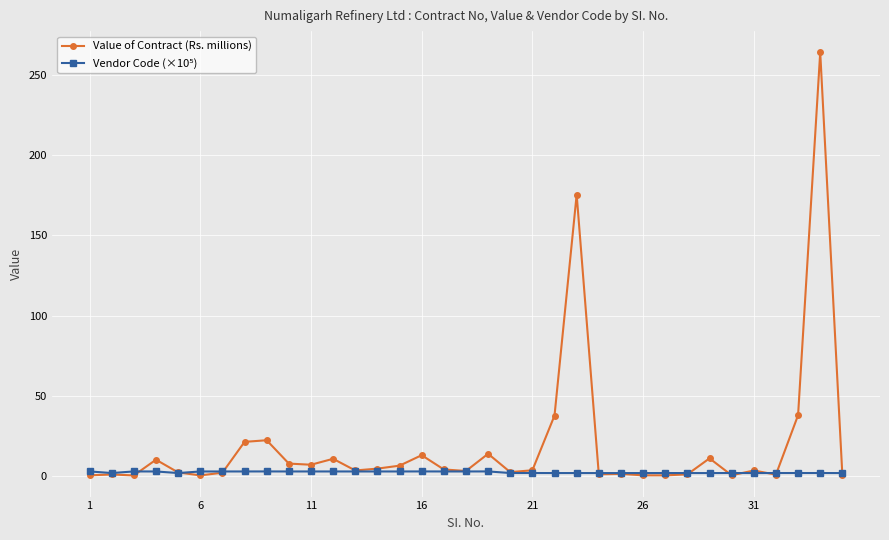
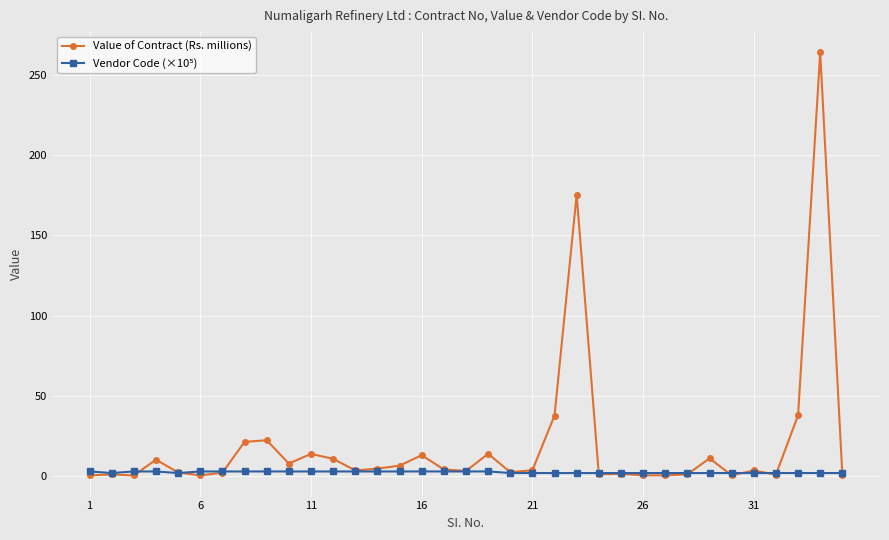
  {
    "Value of Contract (Rs. millions)": {
      "1": 1,
      "6": 1,
-     "11": 7,
+     "11": 14,
      "16": 13,
      "21": 4,
      "31": 4
    },
    "Vendor Code (×10⁵)": {
      "1": 3,
      "6": 3,
      "11": 3,
      "16": 3,
      "21": 2,
      "31": 2
    }
  }
